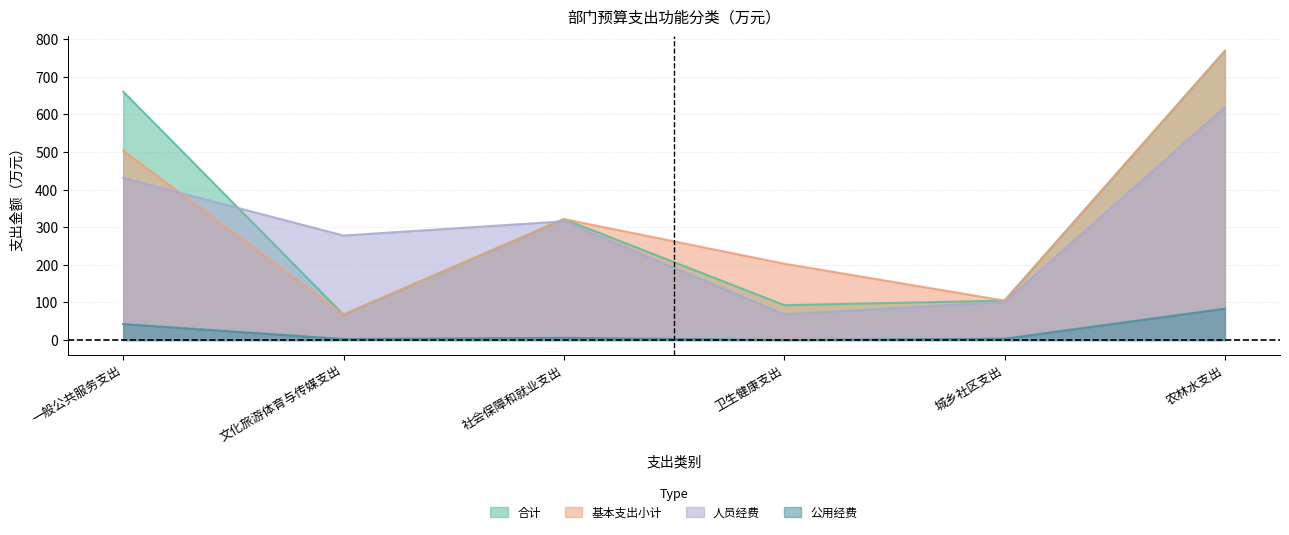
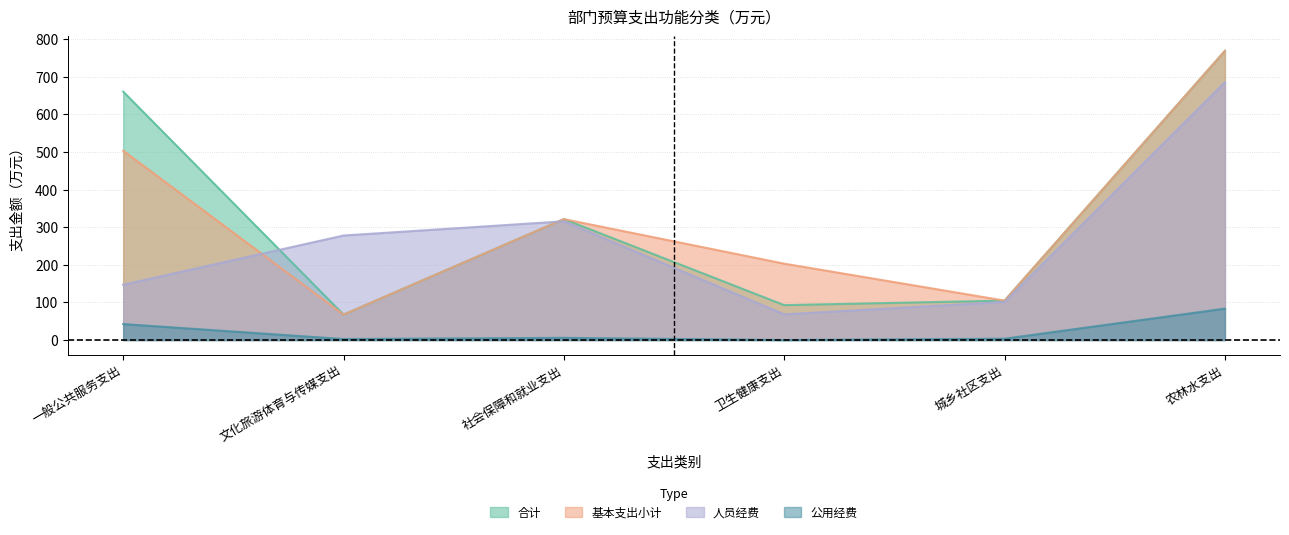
  {
    "基本支出小计": {
      "一般公共服务支出": 500,
      "卫生健康支出": 200
    },
    "人员经费": {
-     "一般公共服务支出": 430,
+     "一般公共服务支出": 150,
      "文化旅游体育与传媒支出": 280,
      "卫生健康支出": 70,
-     "农林水支出": 620
+     "农林水支出": 690
    }
  }
